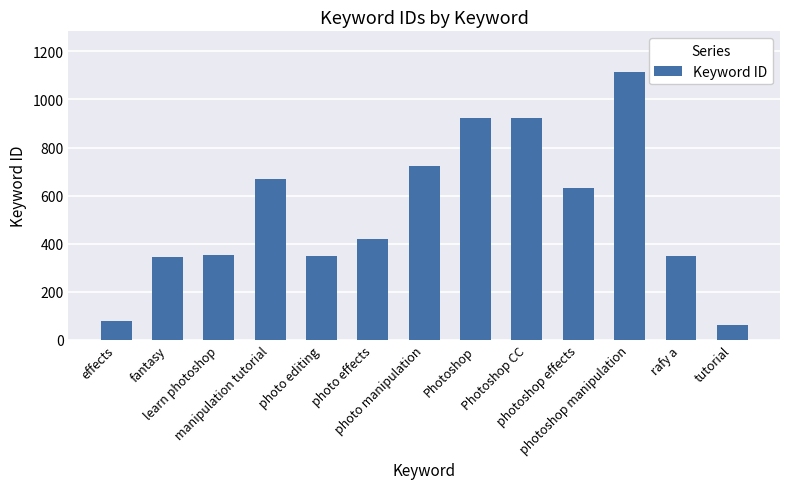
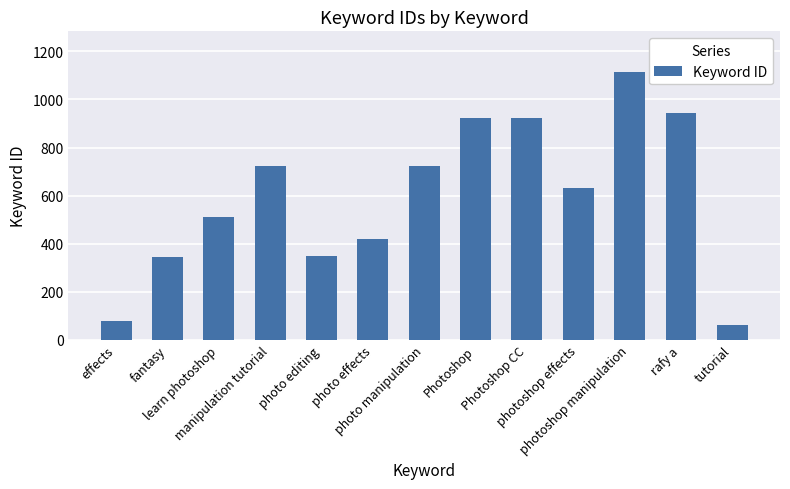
  {
    "effects": 80,
    "fantasy": 350,
-   "learn photoshop": 350,
-   "manipulation tutorial": 670,
+   "learn photoshop": 510,
+   "manipulation tutorial": 730,
    "photo editing": 350,
    "photo effects": 420,
    "photo manipulation": 720,
    "Photoshop": 920,
    "Photoshop CC": 920,
    "photoshop effects": 630,
    "photoshop manipulation": 1120,
-   "rafy a": 350,
+   "rafy a": 940,
    "tutorial": 60
  }
